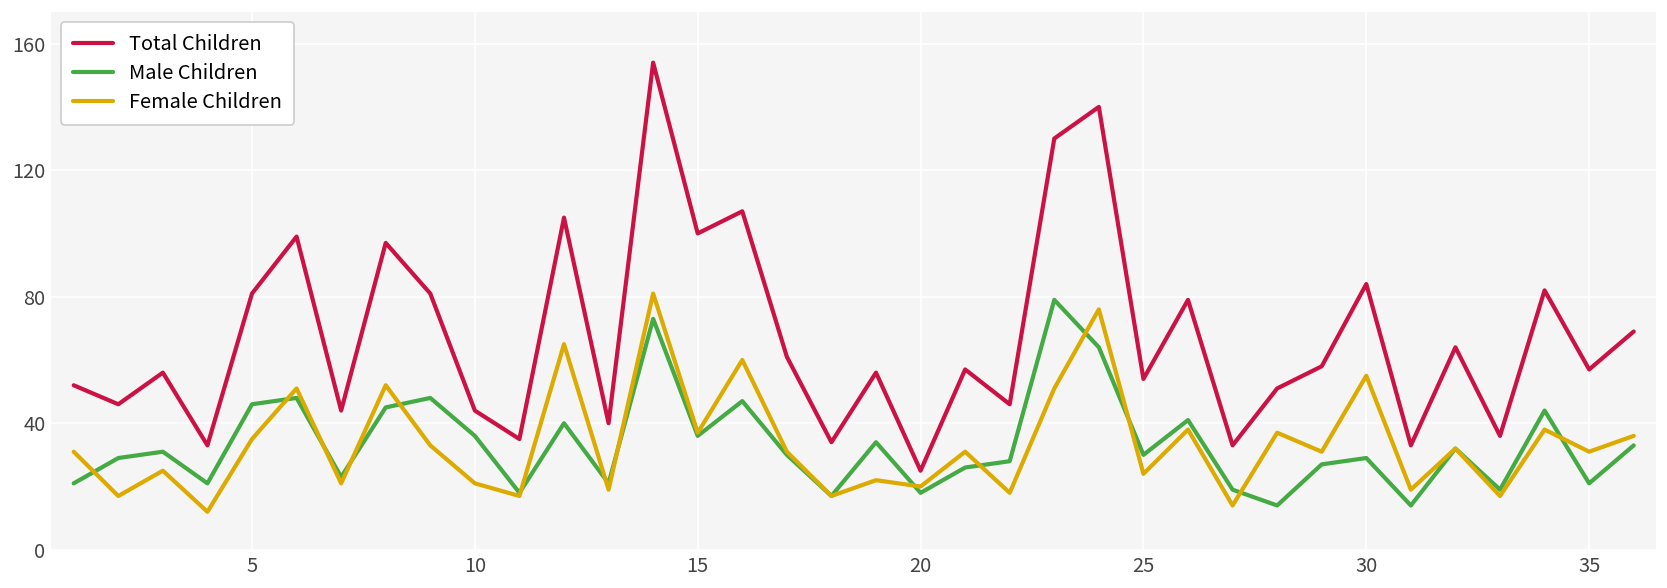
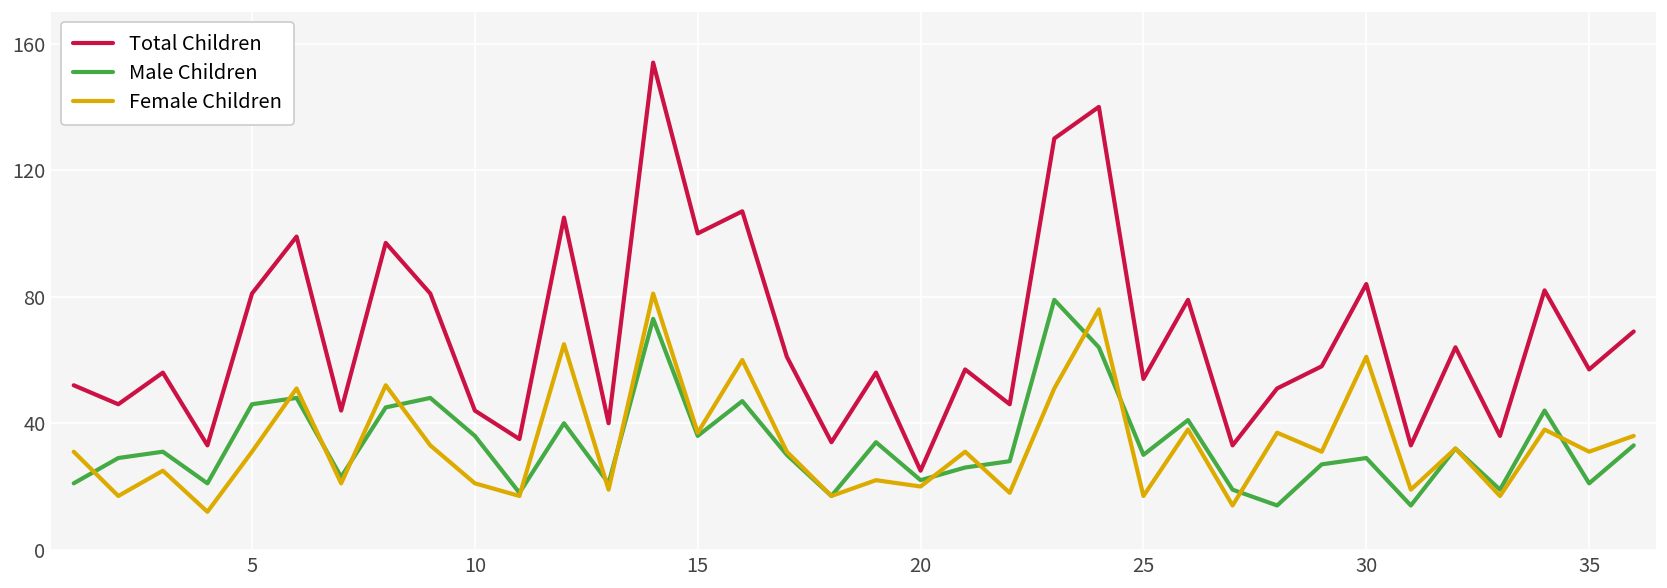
  {
    "Total Children": {
      "5": 81,
      "10": 44,
      "15": 100,
      "20": 25,
      "25": 54,
      "30": 84,
      "35": 57
    },
    "Male Children": {
      "5": 46,
      "10": 36,
      "15": 36,
-     "20": 18,
+     "20": 22,
      "25": 30,
      "30": 29,
      "35": 21
    },
    "Female Children": {
-     "5": 35,
+     "5": 31,
      "10": 21,
      "15": 37,
      "20": 20,
-     "25": 24,
-     "30": 55,
+     "25": 17,
+     "30": 61,
      "35": 31
    }
  }
